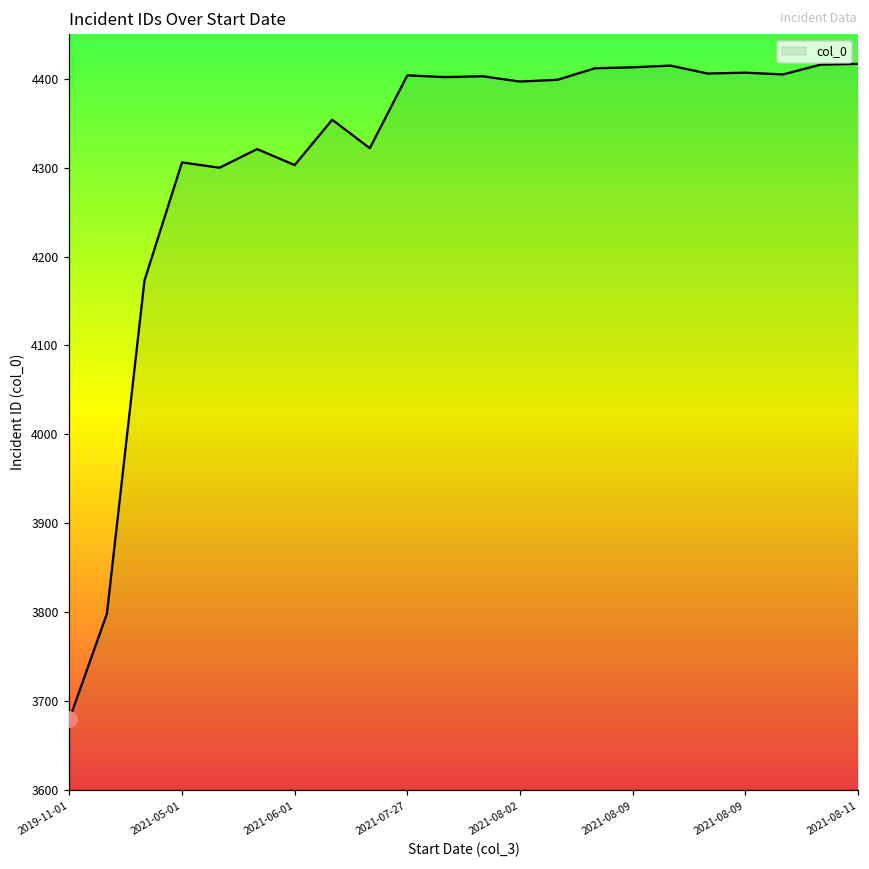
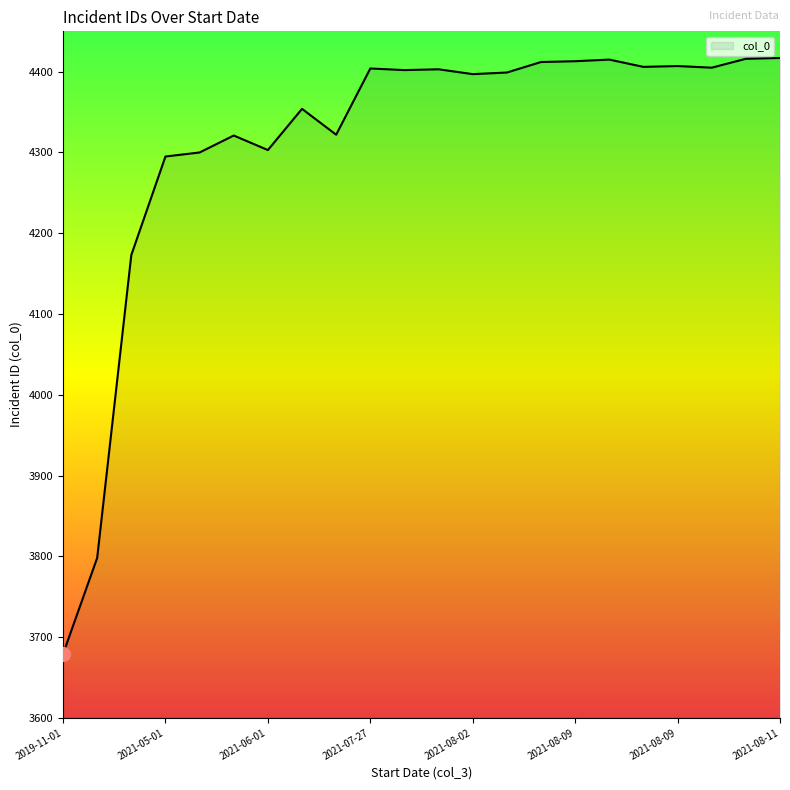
  {
    "col_0": {
-     "2021-05-01": 4310,
+     "2021-05-01": 4300,
      "2021-07-27": 4400,
      "2021-08-11": 4420
    }
  }
